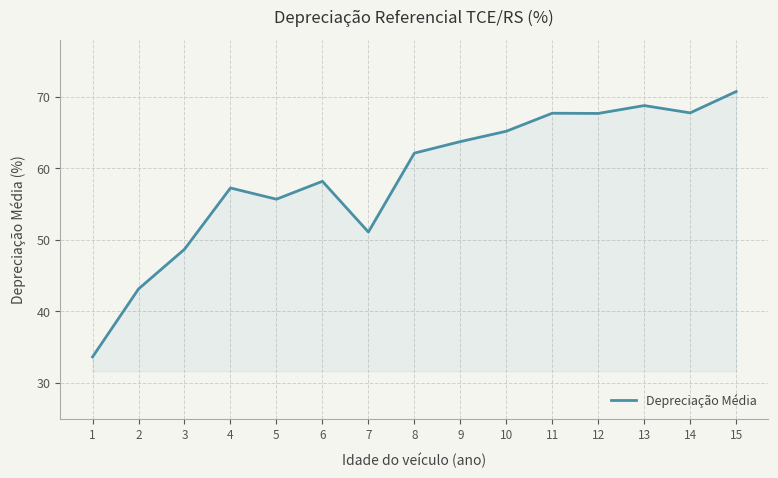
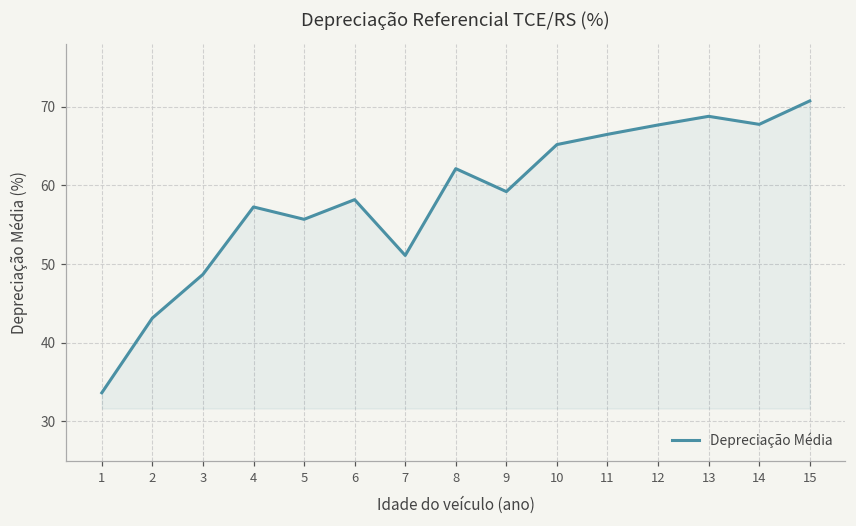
  {
    "1": 34,
    "2": 43,
    "3": 49,
    "4": 57,
    "5": 56,
    "6": 58,
    "7": 51,
    "8": 62,
-   "9": 64,
+   "9": 59,
    "10": 65,
-   "11": 68,
+   "11": 66,
    "12": 68,
    "13": 69,
    "14": 68,
    "15": 71
  }
